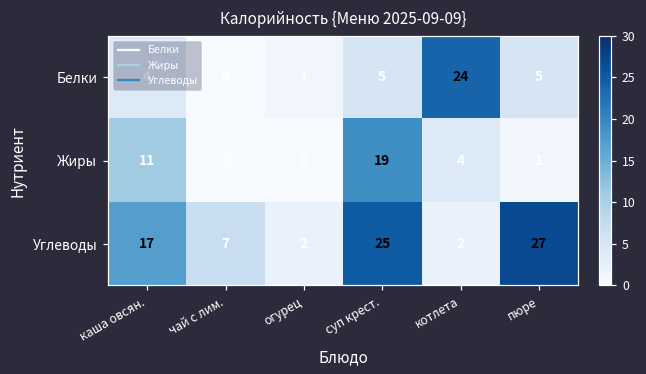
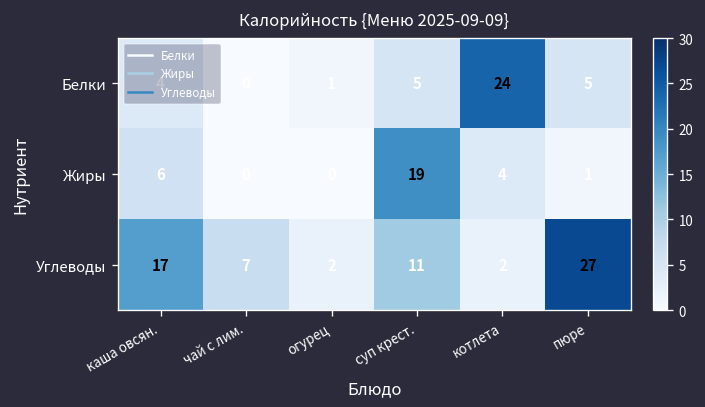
  {
    "Белки": {
      "котлета": 24
    },
    "Жиры": {
-     "каша овсян.": 11,
+     "каша овсян.": 6,
      "суп крест.": 19
    },
    "Углеводы": {
      "каша овсян.": 17,
      "чай с лим.": 7,
-     "суп крест.": 25,
+     "суп крест.": 11,
      "пюре": 27
    }
  }
